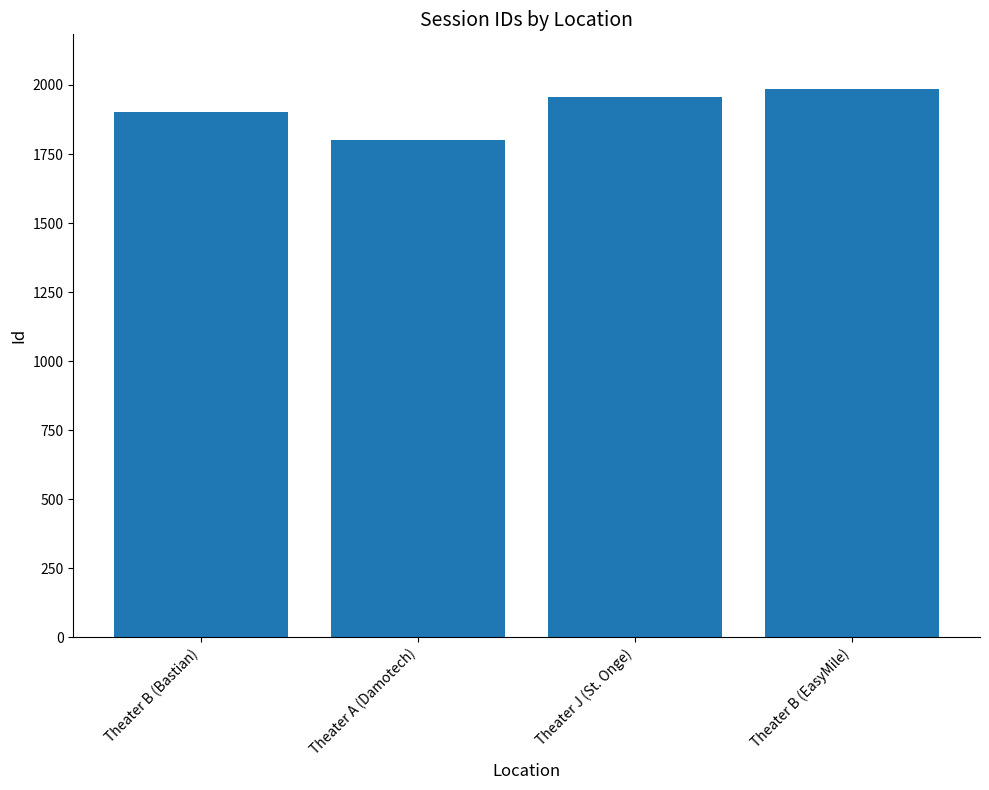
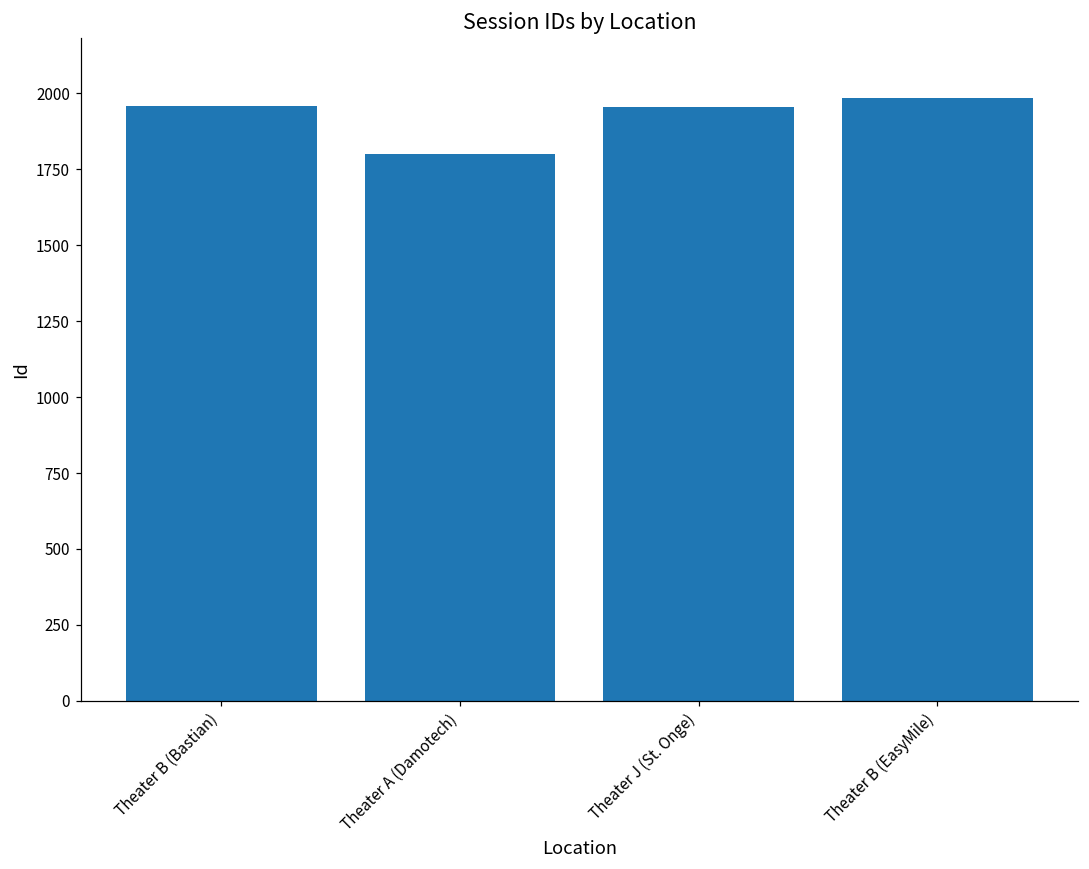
  {
-   "Theater B (Bastian)": 1900,
+   "Theater B (Bastian)": 1960,
    "Theater A (Damotech)": 1800,
    "Theater J (St. Onge)": 1960,
    "Theater B (EasyMile)": 1990
  }
